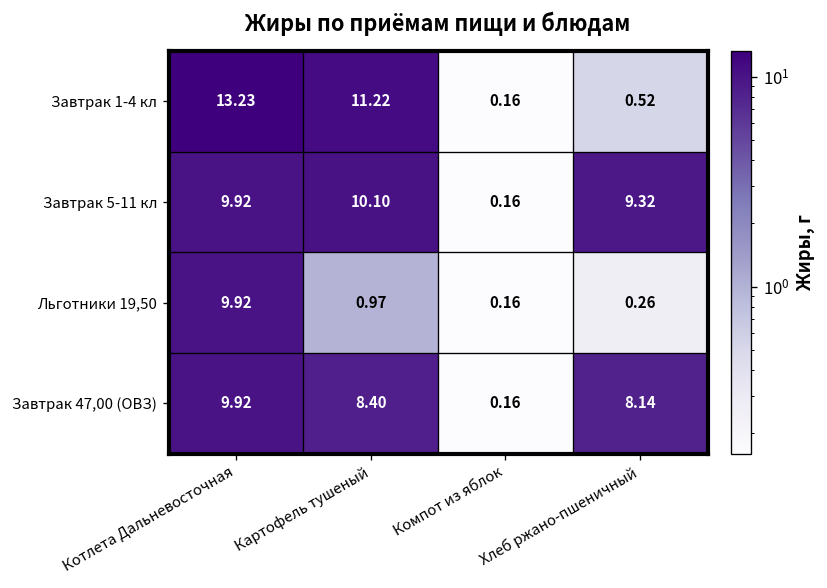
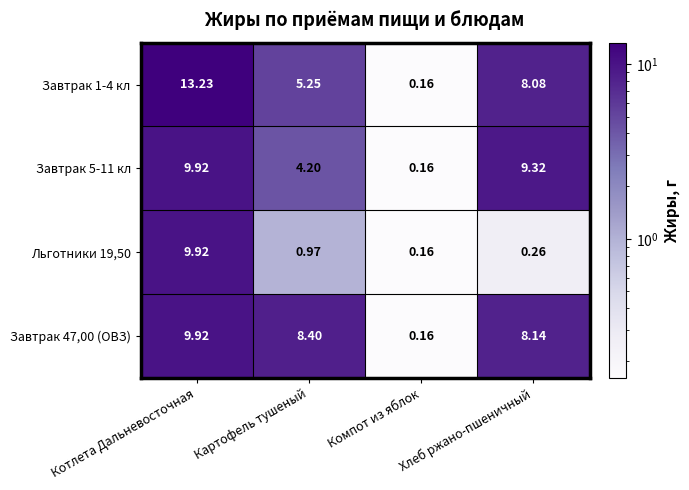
  {
    "Завтрак 1-4 кл": {
      "Котлета Дальневосточная": 13.23,
-     "Картофель тушеный": 11.22,
+     "Картофель тушеный": 5.25,
      "Компот из яблок": 0.16,
-     "Хлеб ржано-пшеничный": 0.52
+     "Хлеб ржано-пшеничный": 8.08
    },
    "Завтрак 5-11 кл": {
      "Котлета Дальневосточная": 9.92,
-     "Картофель тушеный": 10.10,
+     "Картофель тушеный": 4.20,
      "Компот из яблок": 0.16,
      "Хлеб ржано-пшеничный": 9.32
    },
    "Льготники 19,50": {
      "Котлета Дальневосточная": 9.92,
      "Картофель тушеный": 0.97,
      "Компот из яблок": 0.16,
      "Хлеб ржано-пшеничный": 0.26
    },
    "Завтрак 47,00 (ОВЗ)": {
      "Котлета Дальневосточная": 9.92,
      "Картофель тушеный": 8.40,
      "Компот из яблок": 0.16,
      "Хлеб ржано-пшеничный": 8.14
    }
  }
